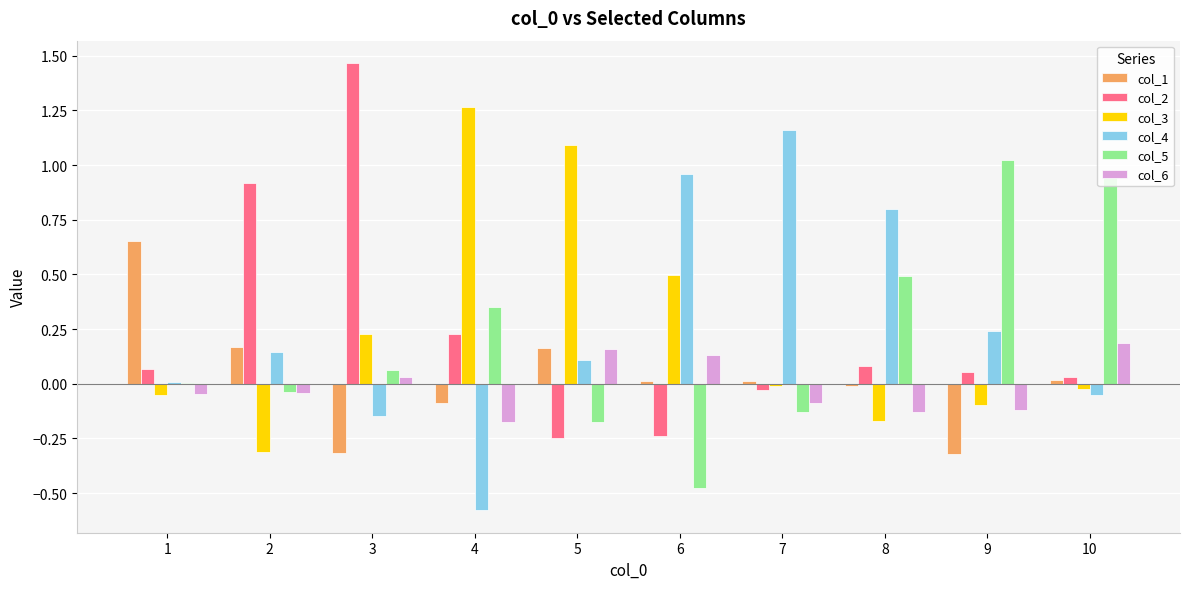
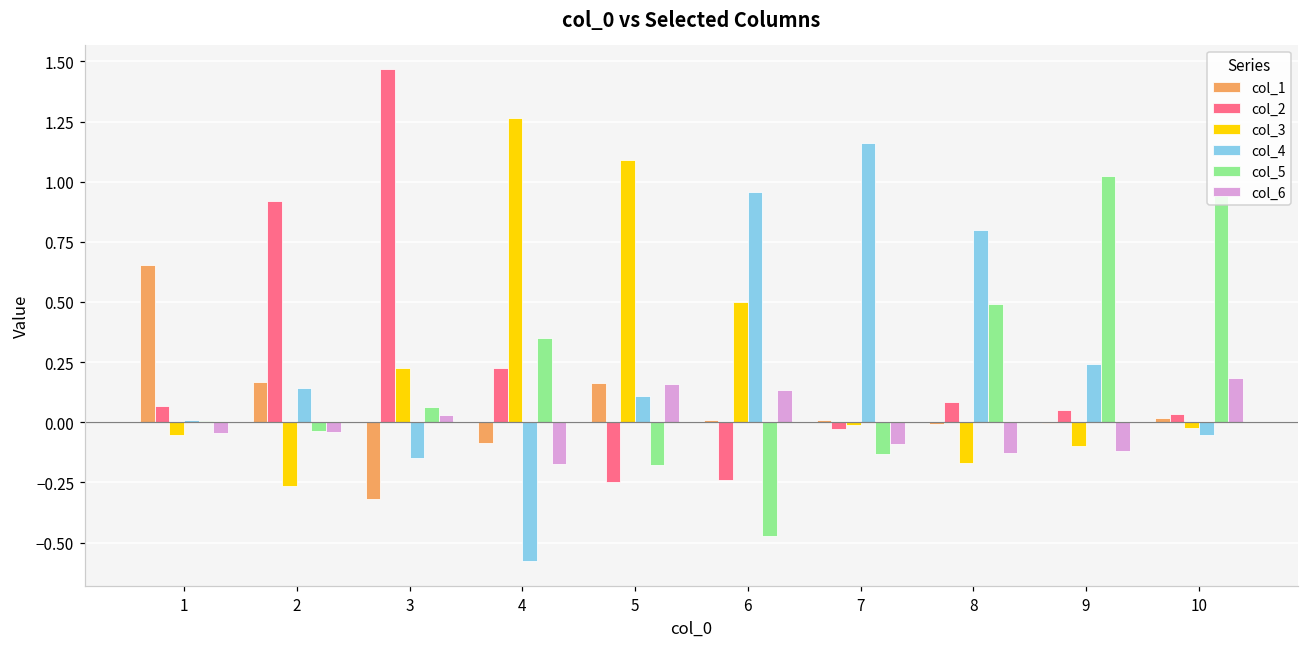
  {
    "col_1": {
      "1": 0.65,
      "2": 0.17,
      "3": -0.32,
      "4": -0.09,
      "5": 0.16,
-     "9": -0.32,
+     "9": 0.00,
      "10": 0.02
    },
    "col_2": {
      "1": 0.07,
      "2": 0.92,
      "3": 1.47,
      "4": 0.23,
      "5": -0.25,
      "6": -0.24,
      "7": -0.03,
      "8": 0.08,
      "9": 0.05,
      "10": 0.03
    },
    "col_3": {
      "1": -0.05,
-     "2": -0.31,
+     "2": -0.27,
      "3": 0.23,
      "4": 1.26,
      "5": 1.09,
      "6": 0.50,
      "7": -0.01,
      "8": -0.17,
      "9": -0.10,
      "10": -0.02
    },
    "col_4": {
      "2": 0.14,
      "3": -0.15,
      "4": -0.58,
      "5": 0.11,
      "6": 0.96,
      "7": 1.16,
      "8": 0.80,
      "9": 0.24,
      "10": -0.05
    },
    "col_5": {
      "2": -0.04,
      "3": 0.06,
      "4": 0.35,
      "5": -0.18,
      "6": -0.47,
      "7": -0.13,
      "8": 0.49,
      "9": 1.02
    },
    "col_6": {
      "1": -0.04,
      "2": -0.04,
      "3": 0.03,
      "4": -0.17,
      "5": 0.16,
      "6": 0.13,
      "7": -0.09,
      "8": -0.13,
      "9": -0.12,
      "10": 0.18
    }
  }
